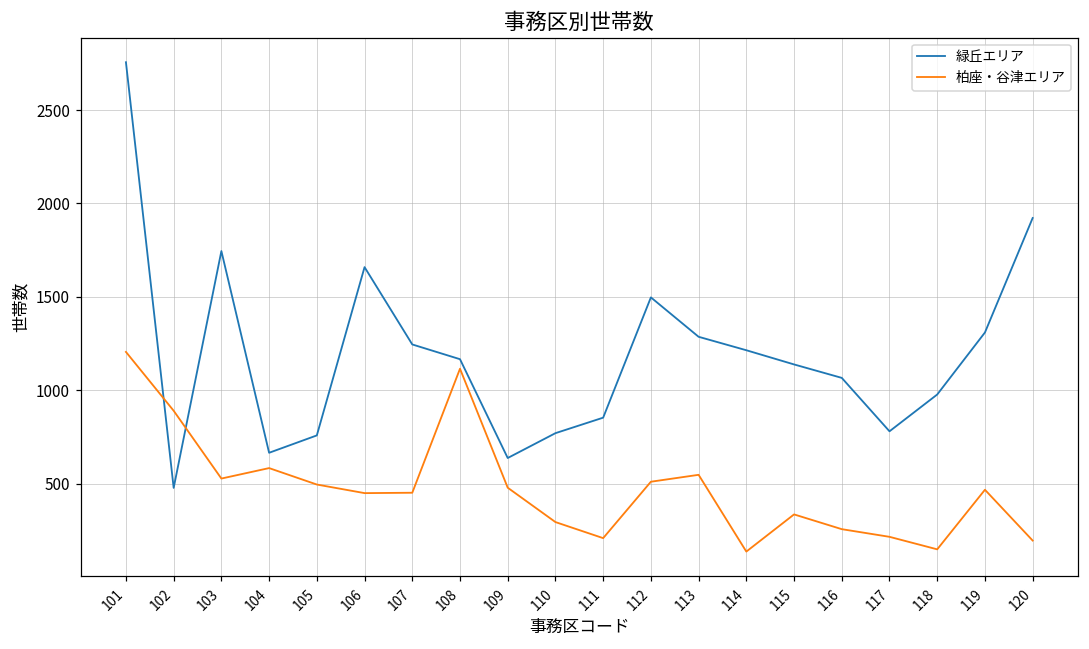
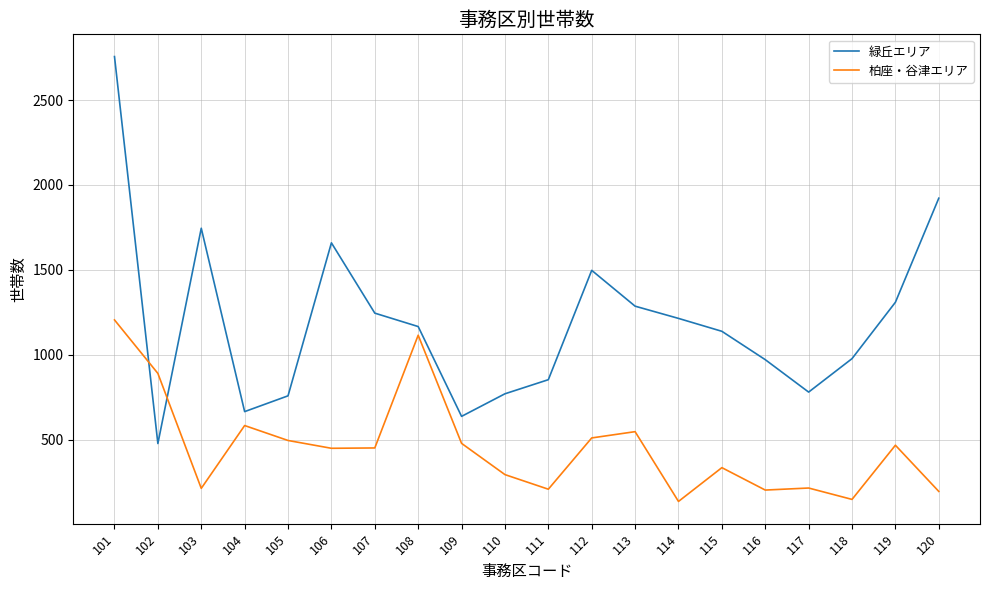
  {
    "緑丘エリア": {
      "101": 2760,
      "102": 480,
      "103": 1750,
      "104": 670,
      "105": 760,
      "106": 1660,
      "107": 1250,
      "108": 1170,
      "109": 640,
      "110": 770,
      "111": 850,
      "112": 1500,
      "113": 1290,
      "114": 1210,
      "115": 1140,
-     "116": 1070,
+     "116": 970,
      "117": 780,
      "118": 980,
      "119": 1310,
      "120": 1920
    },
    "柏座・谷津エリア": {
      "101": 1210,
      "102": 890,
-     "103": 530,
+     "103": 210,
      "104": 580,
      "105": 500,
      "106": 450,
      "107": 450,
      "108": 1120,
      "109": 480,
      "110": 290,
      "111": 210,
      "112": 510,
      "113": 550,
      "114": 140,
      "115": 340,
-     "116": 260,
+     "116": 200,
      "117": 220,
      "118": 150,
      "119": 470,
      "120": 200
    }
  }
